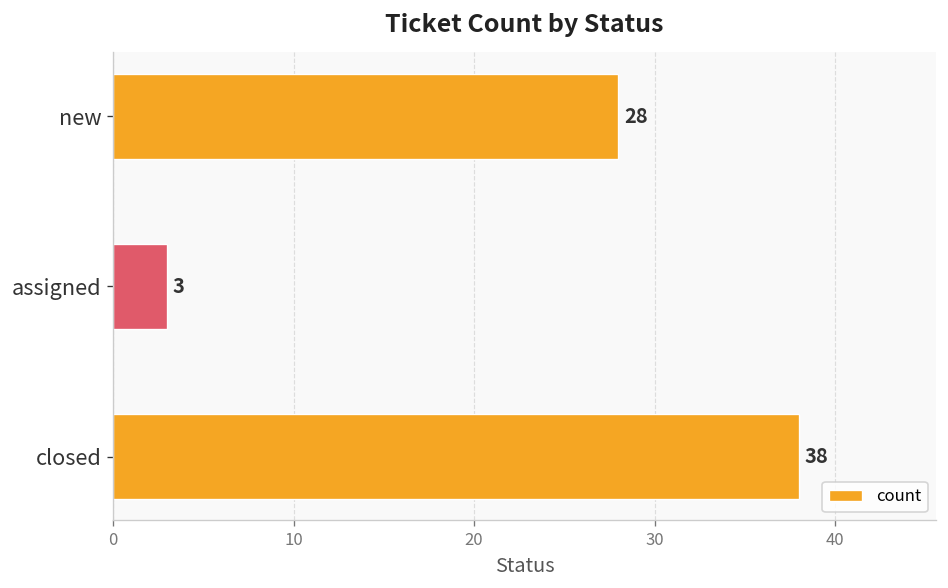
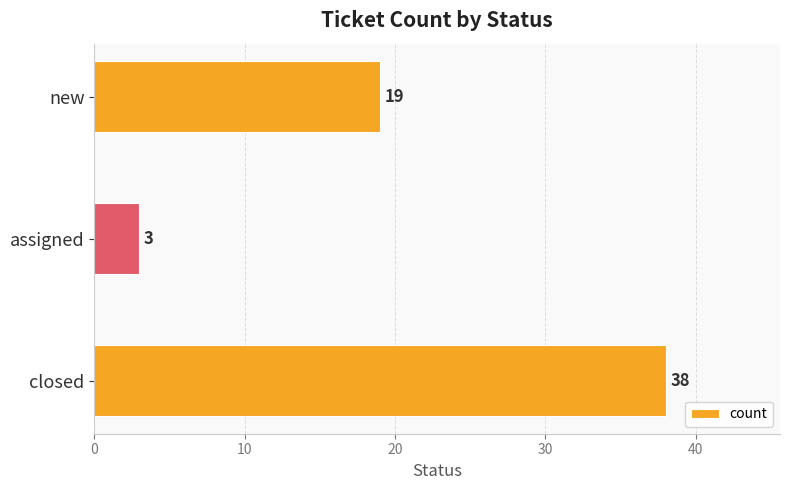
  {
-   "new": 28,
+   "new": 19,
    "assigned": 3,
    "closed": 38
  }
